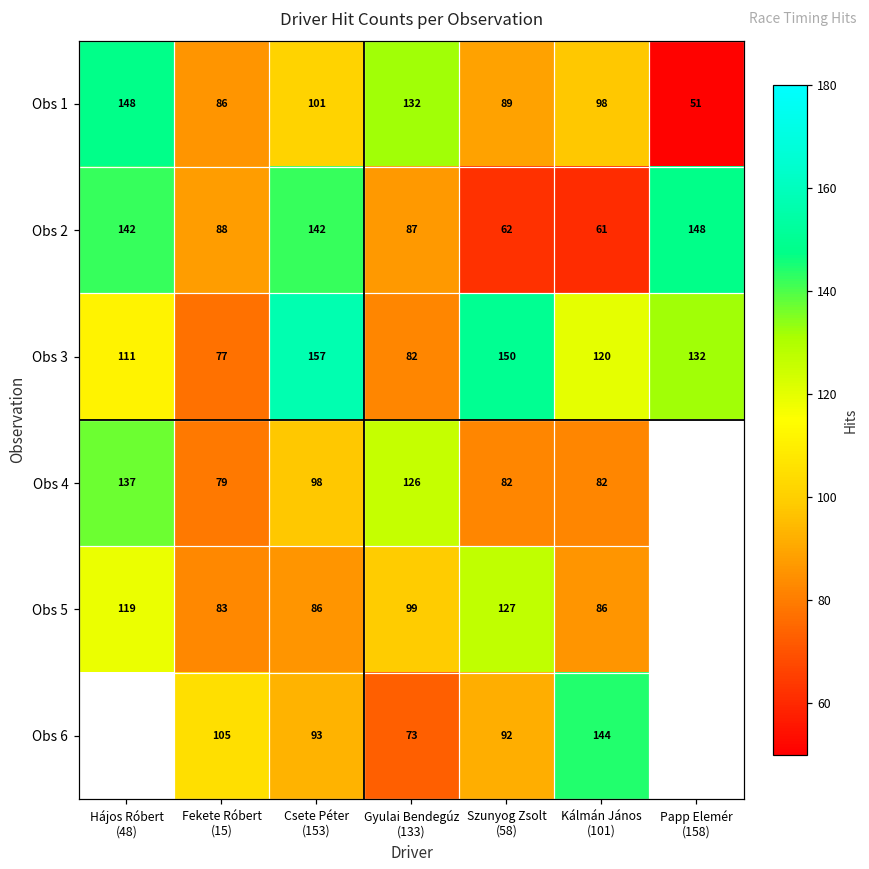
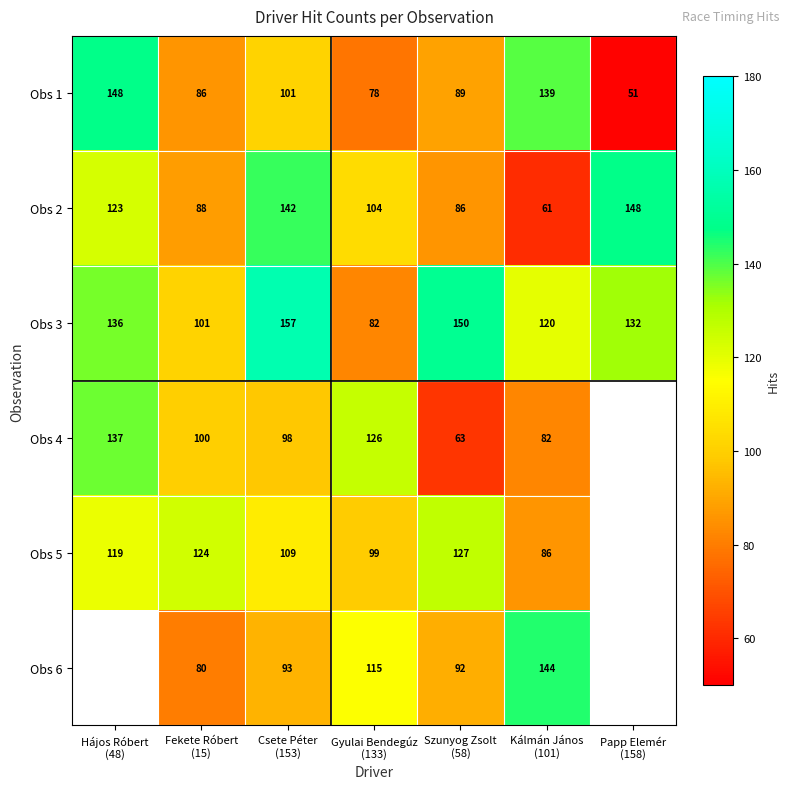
  {
    "Obs 1": {
      "Hájos Róbert (48)": 148,
      "Fekete Róbert (15)": 86,
      "Csete Péter (153)": 101,
-     "Gyulai Bendegúz (133)": 132,
+     "Gyulai Bendegúz (133)": 78,
      "Szunyog Zsolt (58)": 89,
-     "Kálmán János (101)": 98,
+     "Kálmán János (101)": 139,
      "Papp Elemér (158)": 51
    },
    "Obs 2": {
-     "Hájos Róbert (48)": 142,
+     "Hájos Róbert (48)": 123,
      "Fekete Róbert (15)": 88,
      "Csete Péter (153)": 142,
-     "Gyulai Bendegúz (133)": 87,
-     "Szunyog Zsolt (58)": 62,
+     "Gyulai Bendegúz (133)": 104,
+     "Szunyog Zsolt (58)": 86,
      "Kálmán János (101)": 61,
      "Papp Elemér (158)": 148
    },
    "Obs 3": {
-     "Hájos Róbert (48)": 111,
-     "Fekete Róbert (15)": 77,
+     "Hájos Róbert (48)": 136,
+     "Fekete Róbert (15)": 101,
      "Csete Péter (153)": 157,
      "Gyulai Bendegúz (133)": 82,
      "Szunyog Zsolt (58)": 150,
      "Kálmán János (101)": 120,
      "Papp Elemér (158)": 132
    },
    "Obs 4": {
      "Hájos Róbert (48)": 137,
-     "Fekete Róbert (15)": 79,
+     "Fekete Róbert (15)": 100,
      "Csete Péter (153)": 98,
      "Gyulai Bendegúz (133)": 126,
-     "Szunyog Zsolt (58)": 82,
+     "Szunyog Zsolt (58)": 63,
      "Kálmán János (101)": 82
    },
    "Obs 5": {
      "Hájos Róbert (48)": 119,
-     "Fekete Róbert (15)": 83,
-     "Csete Péter (153)": 86,
+     "Fekete Róbert (15)": 124,
+     "Csete Péter (153)": 109,
      "Gyulai Bendegúz (133)": 99,
      "Szunyog Zsolt (58)": 127,
      "Kálmán János (101)": 86
    },
    "Obs 6": {
-     "Fekete Róbert (15)": 105,
+     "Fekete Róbert (15)": 80,
      "Csete Péter (153)": 93,
-     "Gyulai Bendegúz (133)": 73,
+     "Gyulai Bendegúz (133)": 115,
      "Szunyog Zsolt (58)": 92,
      "Kálmán János (101)": 144
    }
  }
